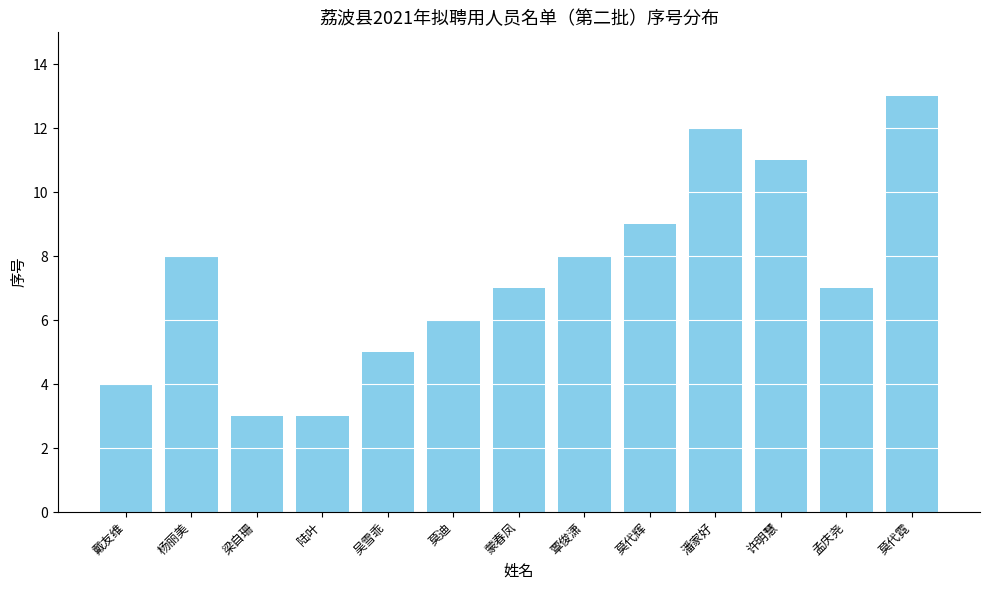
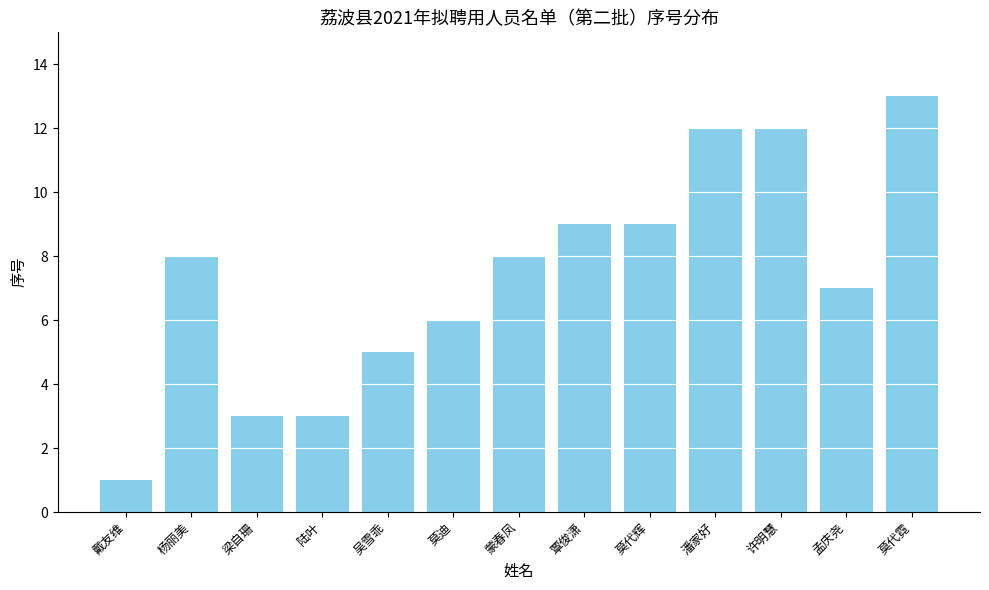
  {
-   "戴友维": 4,
+   "戴友维": 1,
    "杨丽美": 8,
    "梁自珊": 3,
    "陆叶": 3,
    "吴雪乖": 5,
    "莫迪": 6,
-   "蒙春凤": 7,
-   "覃俊潇": 8,
+   "蒙春凤": 8,
+   "覃俊潇": 9,
    "莫代辉": 9,
    "潘家好": 12,
-   "许明慧": 11,
+   "许明慧": 12,
    "孟庆尧": 7,
    "莫代霓": 13
  }
